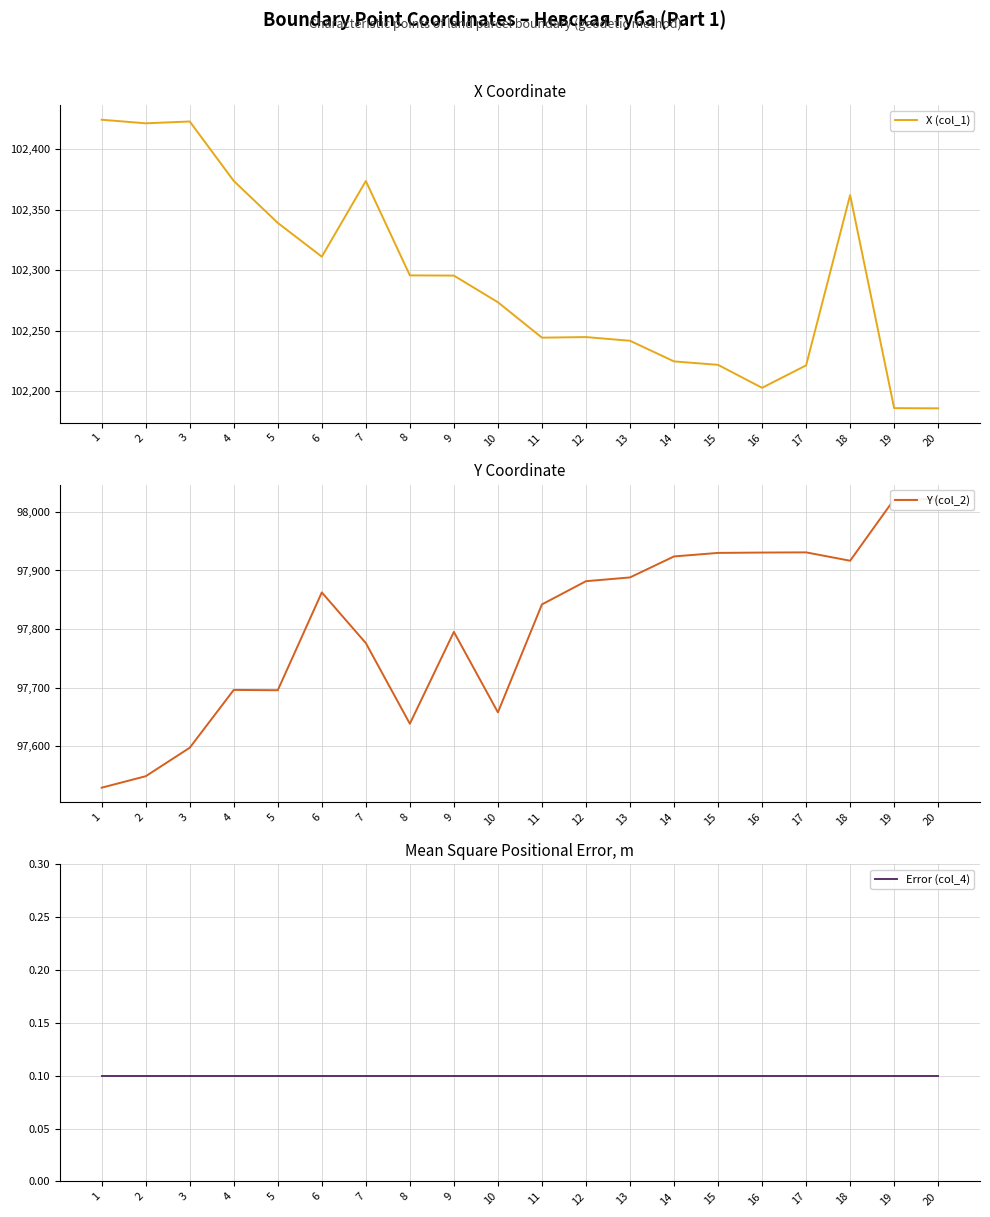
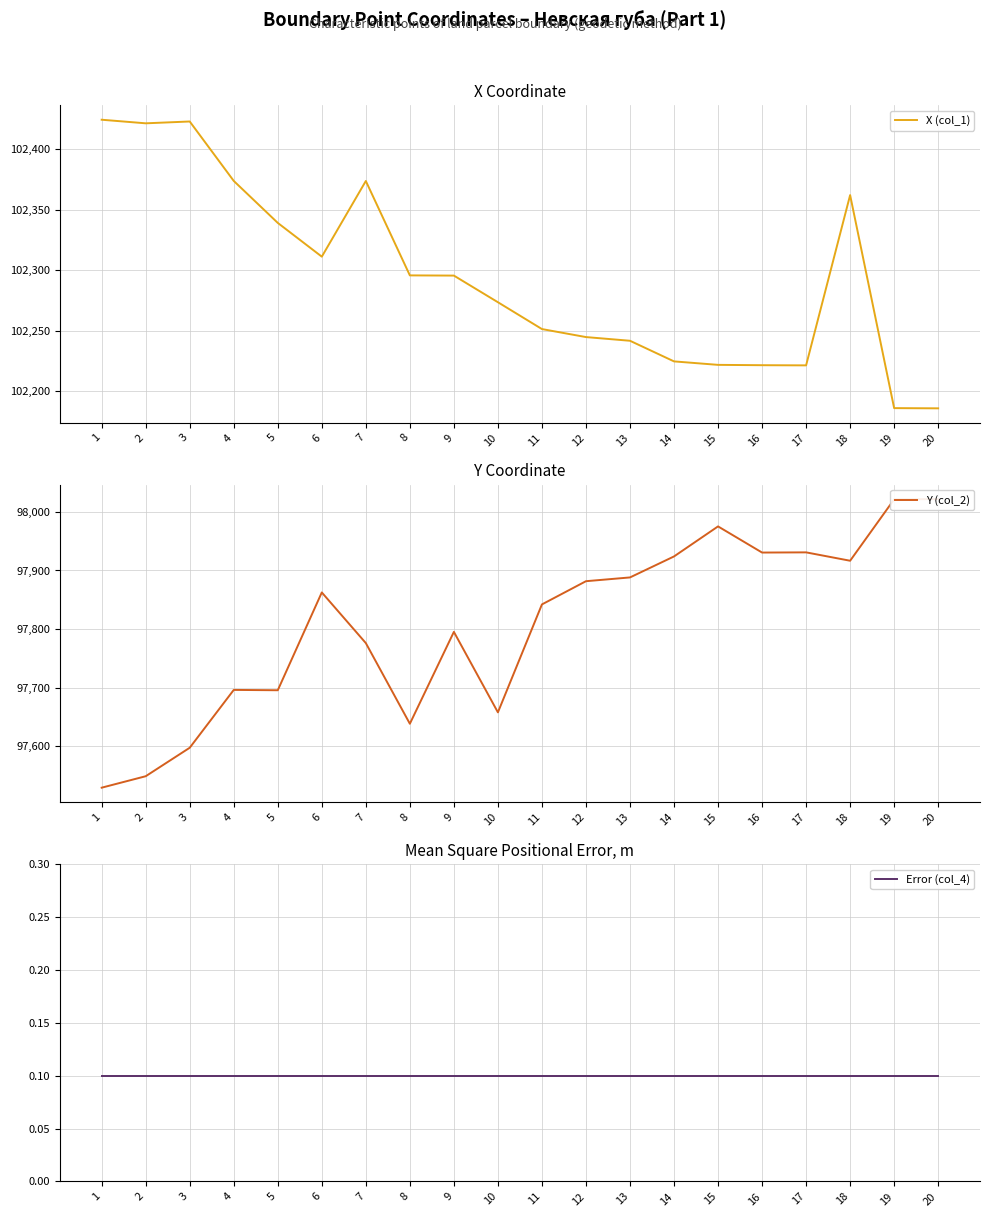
  {
    "X Coordinate": {
      "1": "102,424",
      "2": "102,421",
      "3": "102,423",
      "4": "102,374",
      "5": "102,339",
      "6": "102,311",
      "7": "102,374",
      "8": "102,296",
      "9": "102,296",
      "10": "102,274",
-     "11": "102,244",
+     "11": "102,251",
      "12": "102,245",
      "13": "102,242",
      "14": "102,225",
      "15": "102,222",
-     "16": "102,203",
+     "16": "102,221",
      "17": "102,221",
      "18": "102,362",
      "19": "102,186",
      "20": "102,186"
    },
    "Y Coordinate": {
      "1": "97,530",
      "2": "97,550",
      "3": "97,600",
      "4": "97,700",
      "5": "97,700",
      "6": "97,860",
      "7": "97,780",
      "8": "97,640",
      "9": "97,800",
      "10": "97,660",
      "11": "97,840",
      "12": "97,880",
      "13": "97,890",
      "14": "97,920",
-     "15": "97,930",
+     "15": "97,980",
      "16": "97,930",
      "17": "97,930",
      "18": "97,920"
    },
    "Mean Square Positional Error, m": {
      "1": "0.100",
      "2": "0.100",
      "3": "0.100",
      "4": "0.100",
      "5": "0.100",
      "6": "0.100",
      "7": "0.100",
      "8": "0.100",
      "9": "0.100",
      "10": "0.100",
      "11": "0.100",
      "12": "0.100",
      "13": "0.100",
      "14": "0.100",
      "15": "0.100",
      "16": "0.100",
      "17": "0.100",
      "18": "0.100",
      "19": "0.100",
      "20": "0.100"
    }
  }
